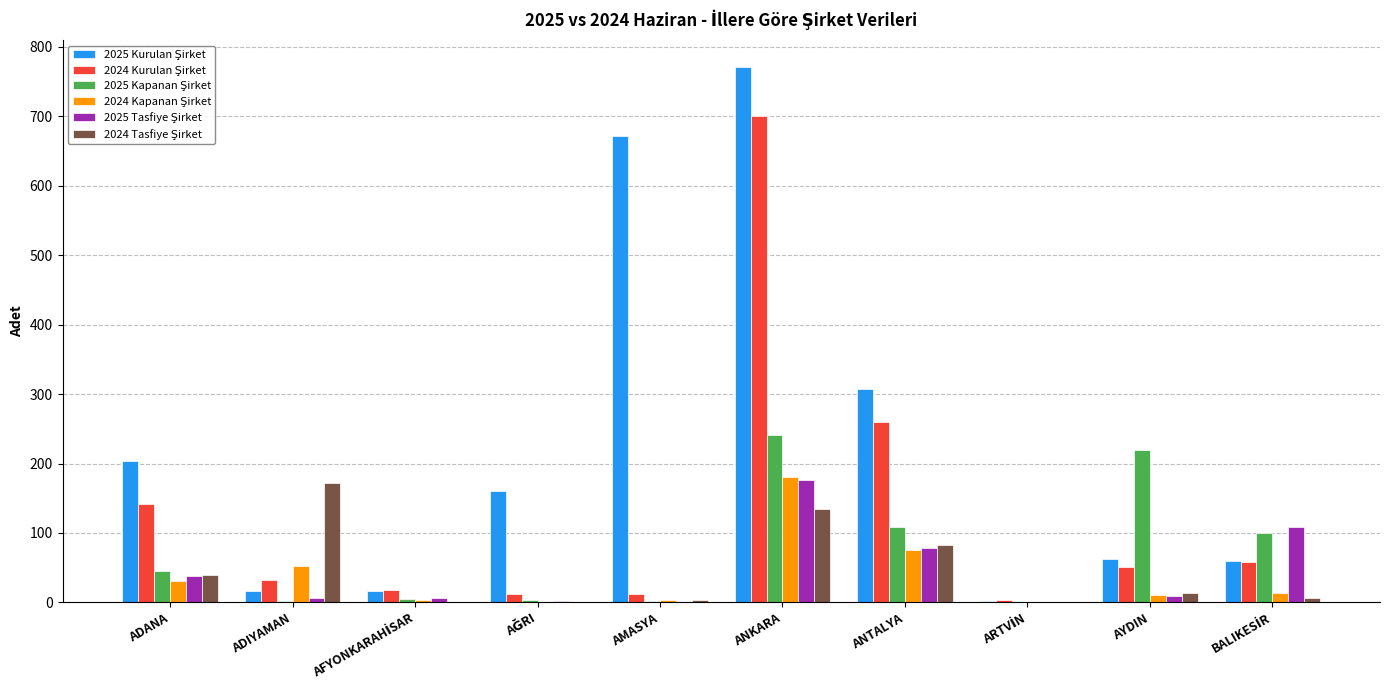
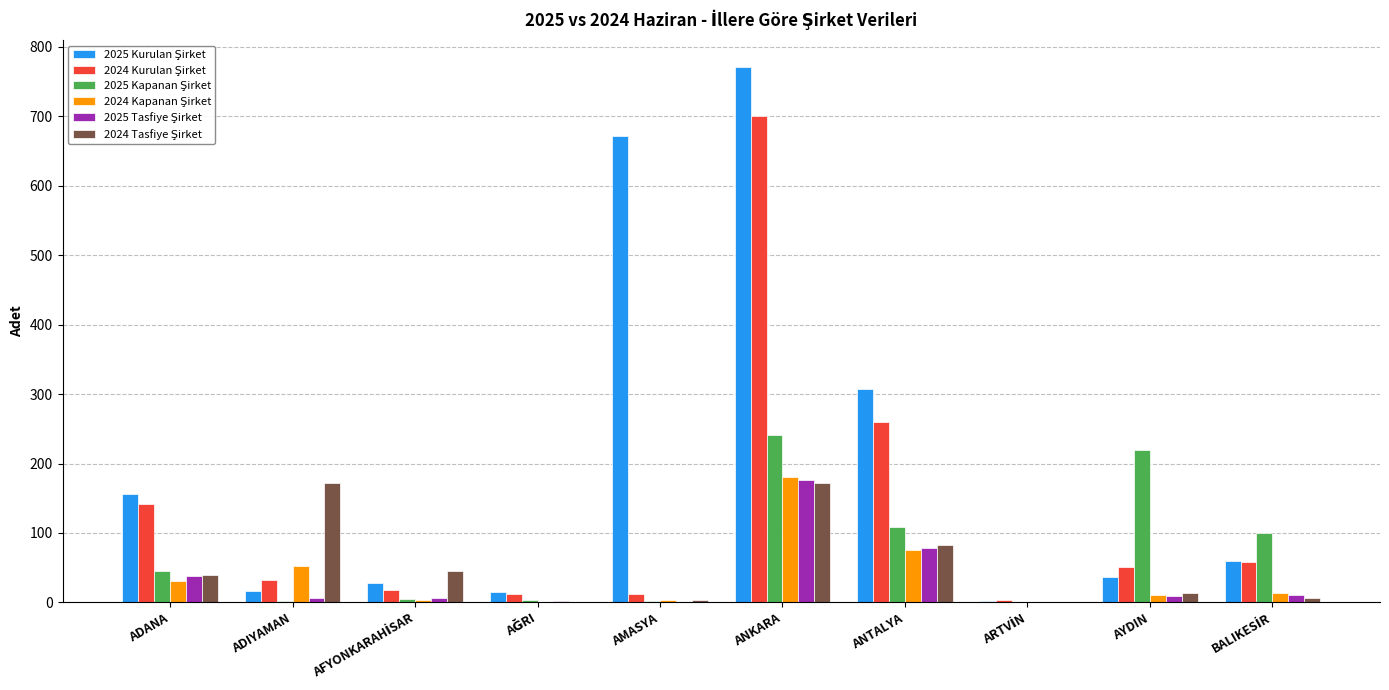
  {
    "2025 Kurulan Şirket": {
-     "ADANA": 200,
+     "ADANA": 160,
      "ADIYAMAN": 20,
-     "AFYONKARAHİSAR": 20,
-     "AĞRI": 160,
+     "AFYONKARAHİSAR": 30,
+     "AĞRI": 20,
      "AMASYA": 670,
      "ANKARA": 770,
      "ANTALYA": 310,
-     "AYDIN": 60,
+     "AYDIN": 40,
      "BALIKESİR": 60
    },
    "2024 Kurulan Şirket": {
      "ADANA": 140,
      "ADIYAMAN": 30,
      "AFYONKARAHİSAR": 20,
      "AĞRI": 10,
      "AMASYA": 10,
      "ANKARA": 700,
      "ANTALYA": 260,
      "ARTVİN": 0,
      "AYDIN": 50,
      "BALIKESİR": 60
    },
    "2025 Kapanan Şirket": {
      "ADANA": 50,
      "AFYONKARAHİSAR": 10,
      "ANKARA": 240,
      "ANTALYA": 110,
      "AYDIN": 220,
      "BALIKESİR": 100
    },
    "2024 Kapanan Şirket": {
      "ADANA": 30,
      "ADIYAMAN": 50,
      "AFYONKARAHİSAR": 0,
      "ANKARA": 180,
      "ANTALYA": 80,
      "ARTVİN": 0,
      "AYDIN": 10,
      "BALIKESİR": 10
    },
    "2025 Tasfiye Şirket": {
      "ADANA": 40,
      "ADIYAMAN": 10,
      "AFYONKARAHİSAR": 10,
      "ANKARA": 180,
      "ANTALYA": 80,
      "AYDIN": 10,
-     "BALIKESİR": 110
+     "BALIKESİR": 10
    },
    "2024 Tasfiye Şirket": {
      "ADANA": 40,
      "ADIYAMAN": 170,
-     "AFYONKARAHİSAR": 0,
+     "AFYONKARAHİSAR": 50,
      "AĞRI": 0,
-     "ANKARA": 140,
+     "ANKARA": 170,
      "ANTALYA": 80,
      "AYDIN": 10,
      "BALIKESİR": 10
    }
  }
